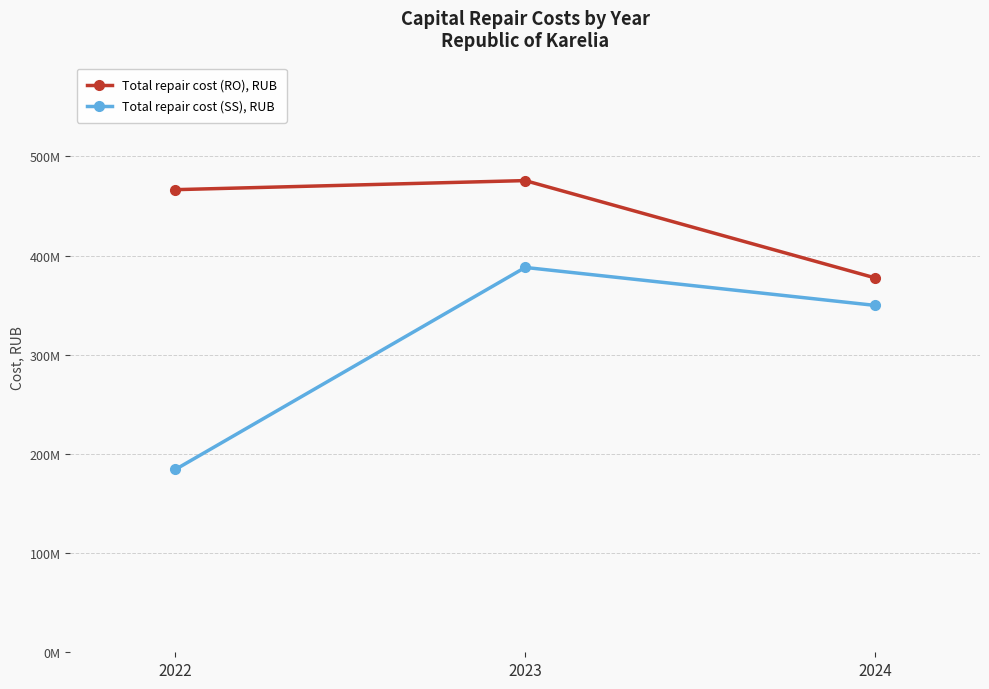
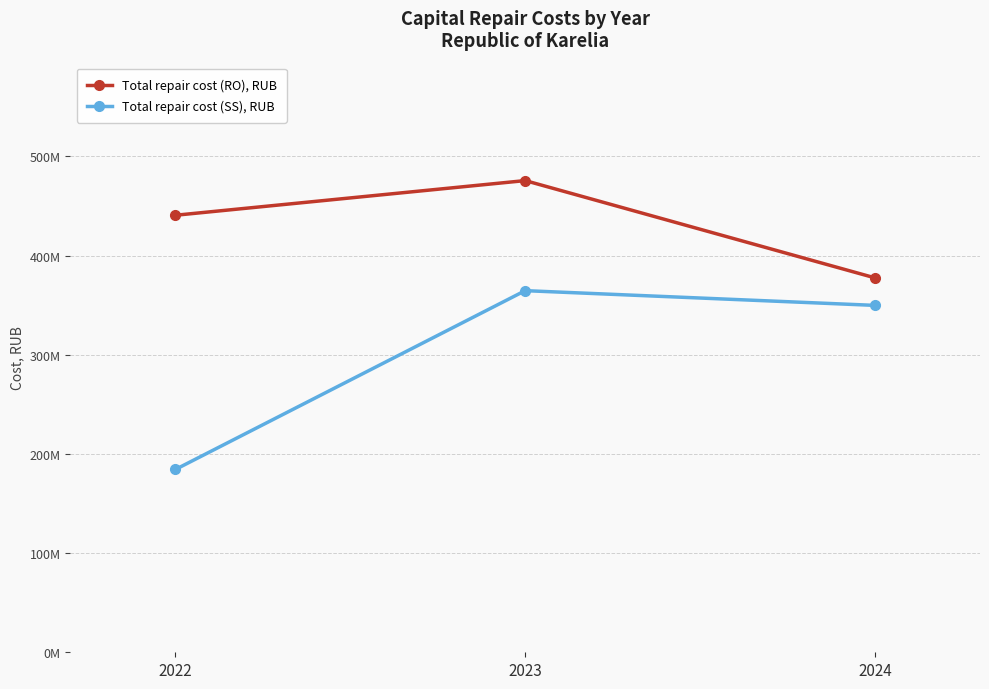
  {
    "Total repair cost (RO), RUB": {
-     "2022": 470000000,
+     "2022": 440000000,
      "2023": 480000000,
      "2024": 380000000
    },
    "Total repair cost (SS), RUB": {
      "2022": 180000000,
-     "2023": 390000000,
+     "2023": 360000000,
      "2024": 350000000
    }
  }
